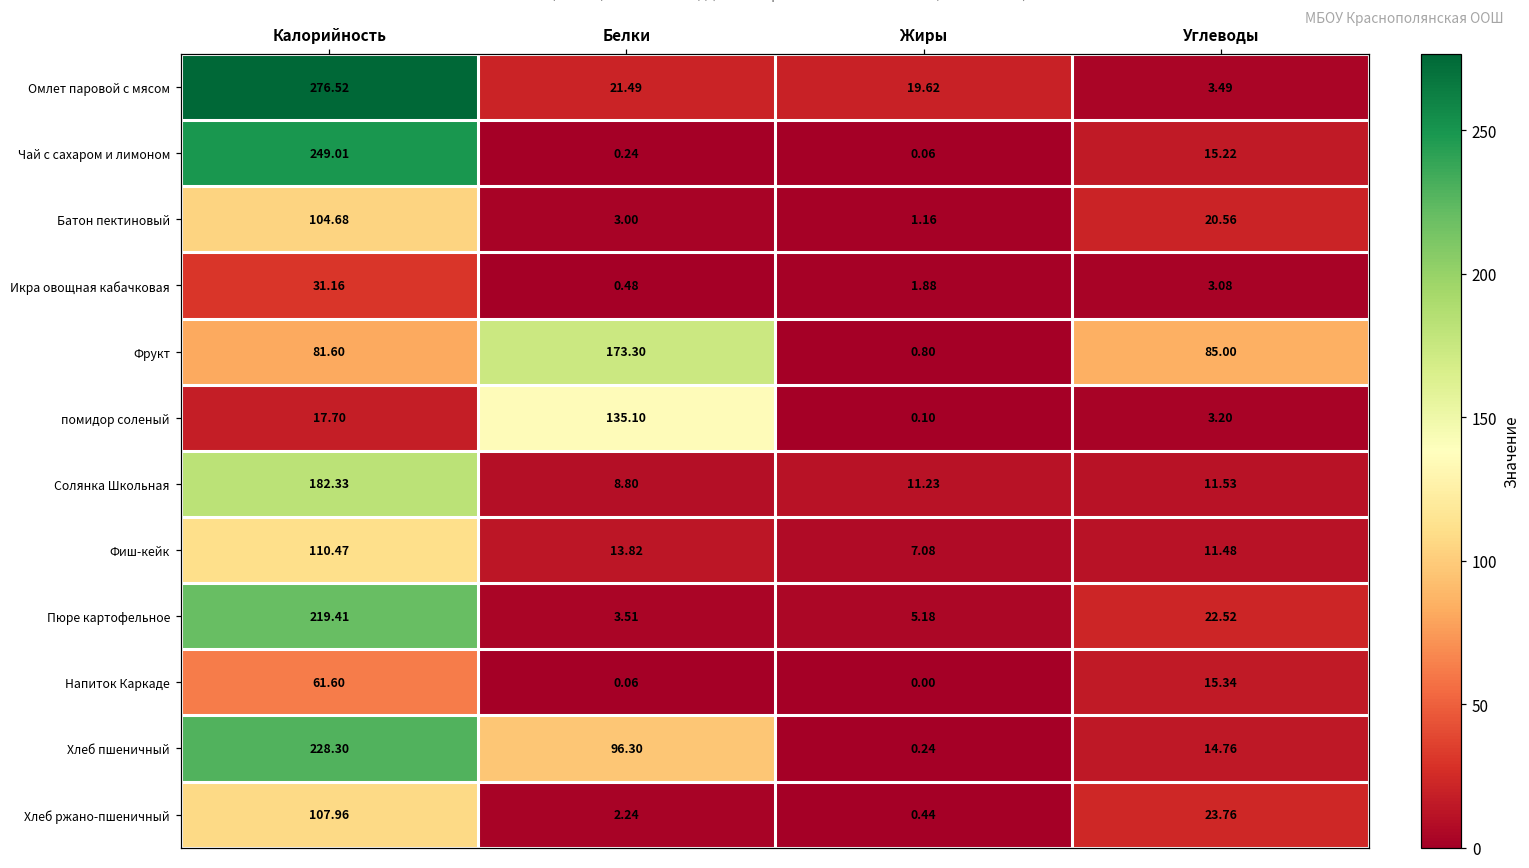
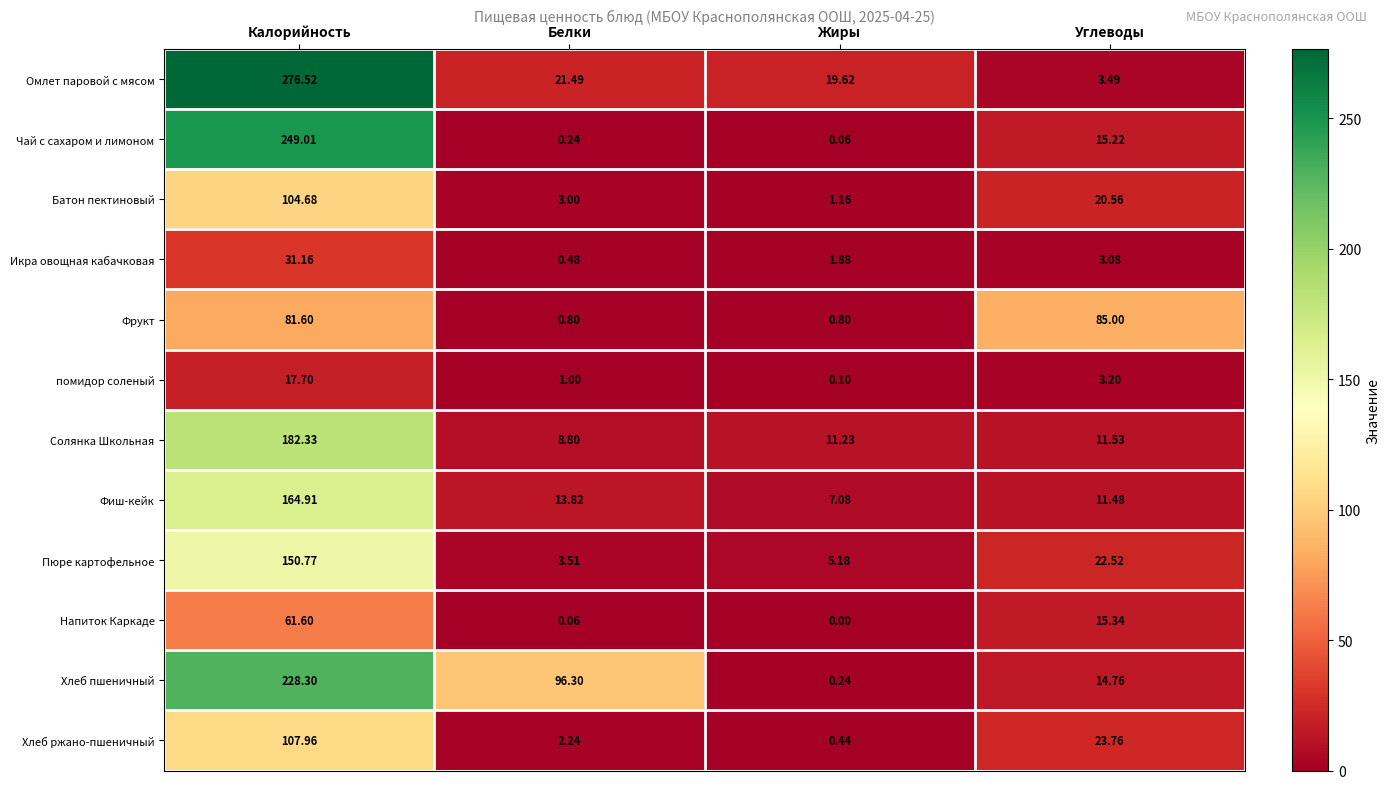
  {
    "Омлет паровой с мясом": {
      "Калорийность": 276.52,
      "Белки": 21.49,
      "Жиры": 19.62,
      "Углеводы": 3.49
    },
    "Чай с сахаром и лимоном": {
      "Калорийность": 249.01,
      "Белки": 0.24,
      "Жиры": 0.06,
      "Углеводы": 15.22
    },
    "Батон пектиновый": {
      "Калорийность": 104.68,
      "Белки": 3.00,
      "Жиры": 1.16,
      "Углеводы": 20.56
    },
    "Икра овощная кабачковая": {
      "Калорийность": 31.16,
      "Белки": 0.48,
      "Жиры": 1.88,
      "Углеводы": 3.08
    },
    "Фрукт": {
      "Калорийность": 81.60,
-     "Белки": 173.30,
+     "Белки": 0.80,
      "Жиры": 0.80,
      "Углеводы": 85.00
    },
    "помидор соленый": {
      "Калорийность": 17.70,
-     "Белки": 135.10,
+     "Белки": 1.00,
      "Жиры": 0.10,
      "Углеводы": 3.20
    },
    "Солянка Школьная": {
      "Калорийность": 182.33,
      "Белки": 8.80,
      "Жиры": 11.23,
      "Углеводы": 11.53
    },
    "Фиш-кейк": {
-     "Калорийность": 110.47,
+     "Калорийность": 164.91,
      "Белки": 13.82,
      "Жиры": 7.08,
      "Углеводы": 11.48
    },
    "Пюре картофельное": {
-     "Калорийность": 219.41,
+     "Калорийность": 150.77,
      "Белки": 3.51,
      "Жиры": 5.18,
      "Углеводы": 22.52
    },
    "Напиток Каркаде": {
      "Калорийность": 61.60,
      "Белки": 0.06,
      "Жиры": 0.00,
      "Углеводы": 15.34
    },
    "Хлеб пшеничный": {
      "Калорийность": 228.30,
      "Белки": 96.30,
      "Жиры": 0.24,
      "Углеводы": 14.76
    },
    "Хлеб ржано-пшеничный": {
      "Калорийность": 107.96,
      "Белки": 2.24,
      "Жиры": 0.44,
      "Углеводы": 23.76
    }
  }
